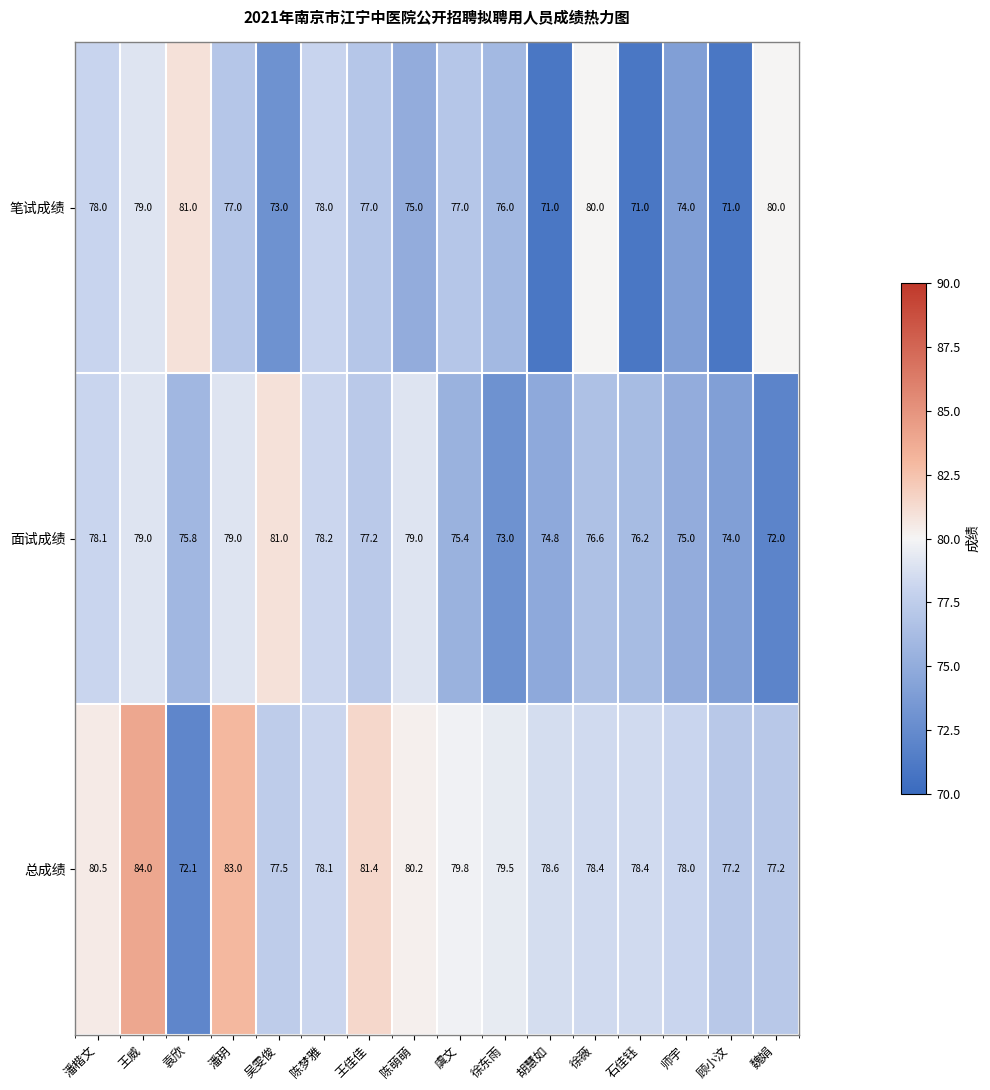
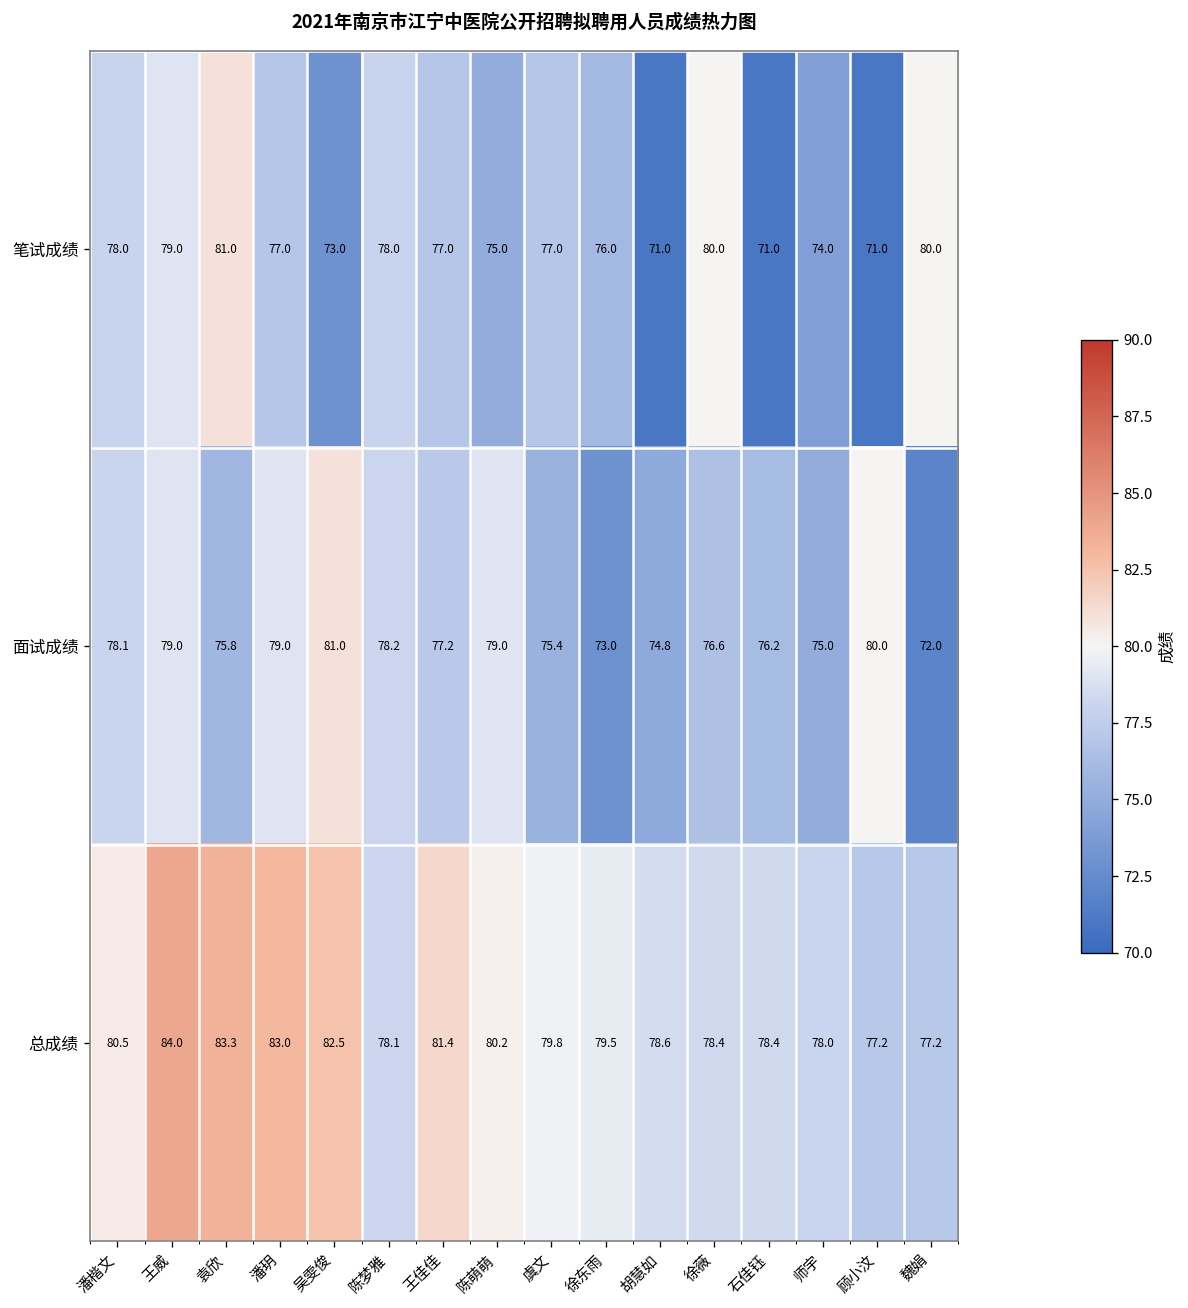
  {
    "笔试成绩": {
      "潘楷文": 78.0,
      "王威": 79.0,
      "袁欣": 81.0,
      "潘玥": 77.0,
      "吴雯俊": 73.0,
      "陈梦雅": 78.0,
      "王佳佳": 77.0,
      "陈萌萌": 75.0,
      "虞文": 77.0,
      "徐东雨": 76.0,
      "胡慧如": 71.0,
      "徐薇": 80.0,
      "石佳钰": 71.0,
      "师宇": 74.0,
      "顾小汶": 71.0,
      "魏娟": 80.0
    },
    "面试成绩": {
      "潘楷文": 78.1,
      "王威": 79.0,
      "袁欣": 75.8,
      "潘玥": 79.0,
      "吴雯俊": 81.0,
      "陈梦雅": 78.2,
      "王佳佳": 77.2,
      "陈萌萌": 79.0,
      "虞文": 75.4,
      "徐东雨": 73.0,
      "胡慧如": 74.8,
      "徐薇": 76.6,
      "石佳钰": 76.2,
      "师宇": 75.0,
-     "顾小汶": 74.0,
+     "顾小汶": 80.0,
      "魏娟": 72.0
    },
    "总成绩": {
      "潘楷文": 80.5,
      "王威": 84.0,
-     "袁欣": 72.1,
+     "袁欣": 83.3,
      "潘玥": 83.0,
-     "吴雯俊": 77.5,
+     "吴雯俊": 82.5,
      "陈梦雅": 78.1,
      "王佳佳": 81.4,
      "陈萌萌": 80.2,
      "虞文": 79.8,
      "徐东雨": 79.5,
      "胡慧如": 78.6,
      "徐薇": 78.4,
      "石佳钰": 78.4,
      "师宇": 78.0,
      "顾小汶": 77.2,
      "魏娟": 77.2
    }
  }
